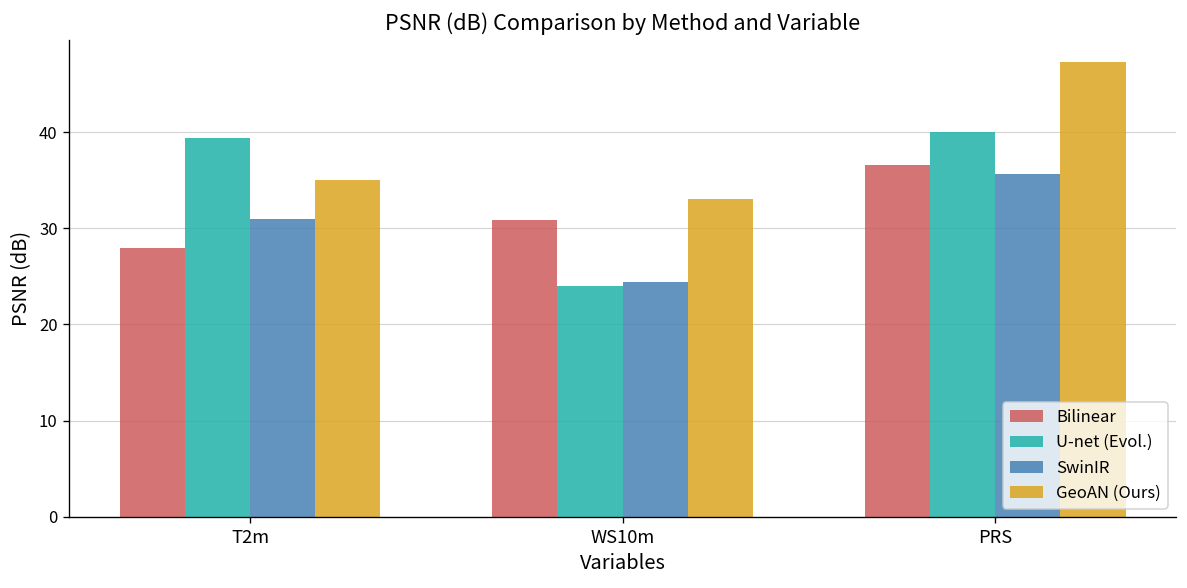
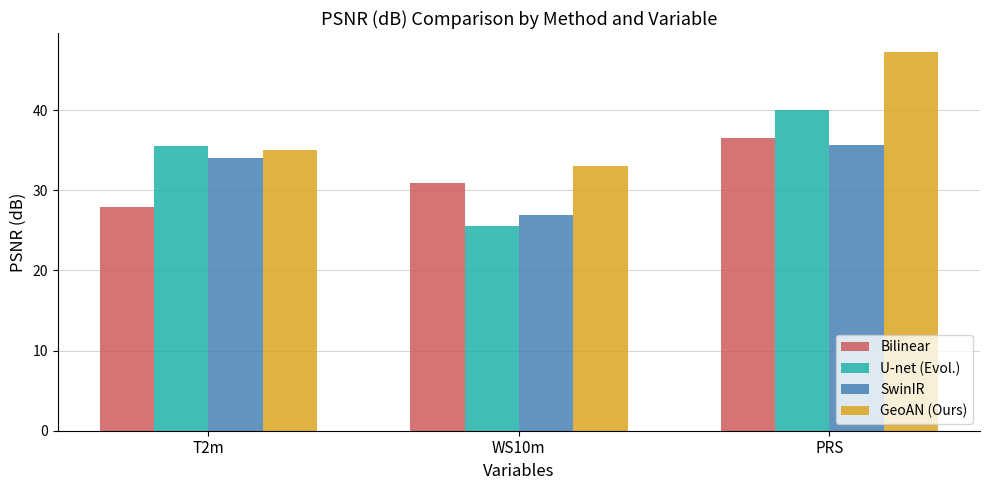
  {
    "Bilinear": {
      "T2m": 28,
      "WS10m": 31,
      "PRS": 37
    },
    "U-net (Evol.)": {
-     "T2m": 39,
-     "WS10m": 24,
+     "T2m": 35,
+     "WS10m": 26,
      "PRS": 40
    },
    "SwinIR": {
-     "T2m": 31,
-     "WS10m": 24,
+     "T2m": 34,
+     "WS10m": 27,
      "PRS": 36
    },
    "GeoAN (Ours)": {
      "T2m": 35,
      "WS10m": 33,
      "PRS": 47
    }
  }
